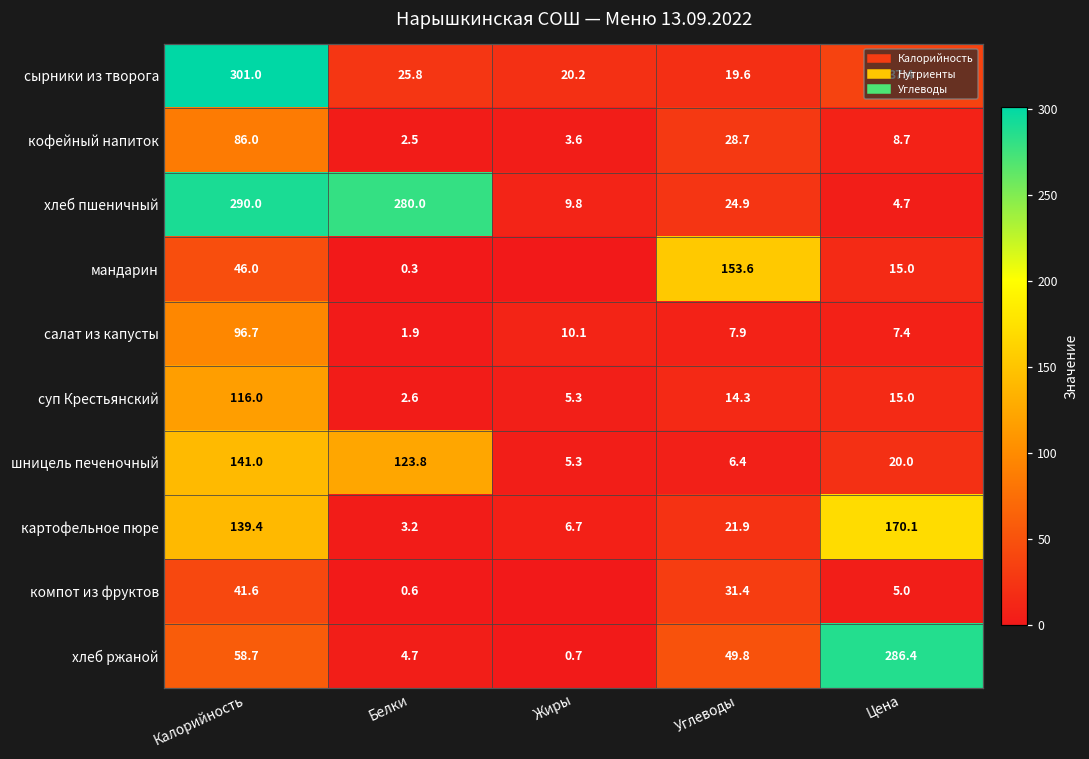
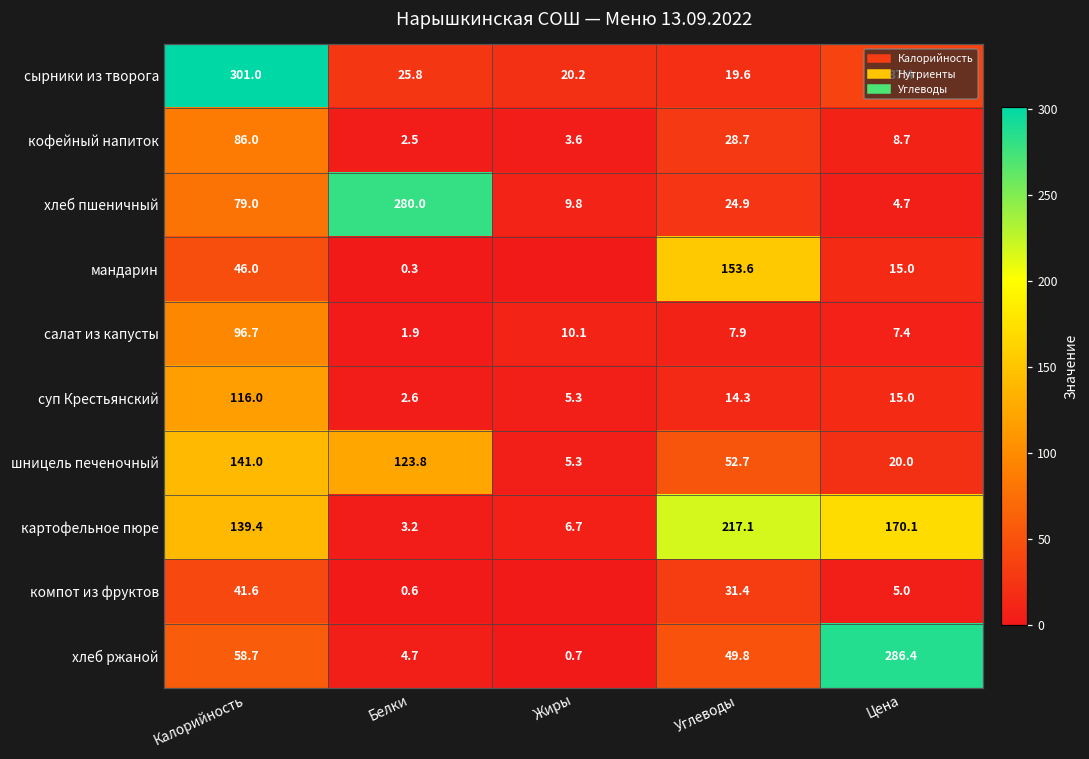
  {
    "сырники из творога": {
      "Калорийность": 301.0,
      "Белки": 25.8,
      "Жиры": 20.2,
      "Углеводы": 19.6
    },
    "кофейный напиток": {
      "Калорийность": 86.0,
      "Белки": 2.5,
      "Жиры": 3.6,
      "Углеводы": 28.7,
      "Цена": 8.7
    },
    "хлеб пшеничный": {
-     "Калорийность": 290.0,
+     "Калорийность": 79.0,
      "Белки": 280.0,
      "Жиры": 9.8,
      "Углеводы": 24.9,
      "Цена": 4.7
    },
    "мандарин": {
      "Калорийность": 46.0,
      "Белки": 0.3,
      "Углеводы": 153.6,
      "Цена": 15.0
    },
    "салат из капусты": {
      "Калорийность": 96.7,
      "Белки": 1.9,
      "Жиры": 10.1,
      "Углеводы": 7.9,
      "Цена": 7.4
    },
    "суп Крестьянский": {
      "Калорийность": 116.0,
      "Белки": 2.6,
      "Жиры": 5.3,
      "Углеводы": 14.3,
      "Цена": 15.0
    },
    "шницель печеночный": {
      "Калорийность": 141.0,
      "Белки": 123.8,
      "Жиры": 5.3,
-     "Углеводы": 6.4,
+     "Углеводы": 52.7,
      "Цена": 20.0
    },
    "картофельное пюре": {
      "Калорийность": 139.4,
      "Белки": 3.2,
      "Жиры": 6.7,
-     "Углеводы": 21.9,
+     "Углеводы": 217.1,
      "Цена": 170.1
    },
    "компот из фруктов": {
      "Калорийность": 41.6,
      "Белки": 0.6,
      "Углеводы": 31.4,
      "Цена": 5.0
    },
    "хлеб ржаной": {
      "Калорийность": 58.7,
      "Белки": 4.7,
      "Жиры": 0.7,
      "Углеводы": 49.8,
      "Цена": 286.4
    }
  }
